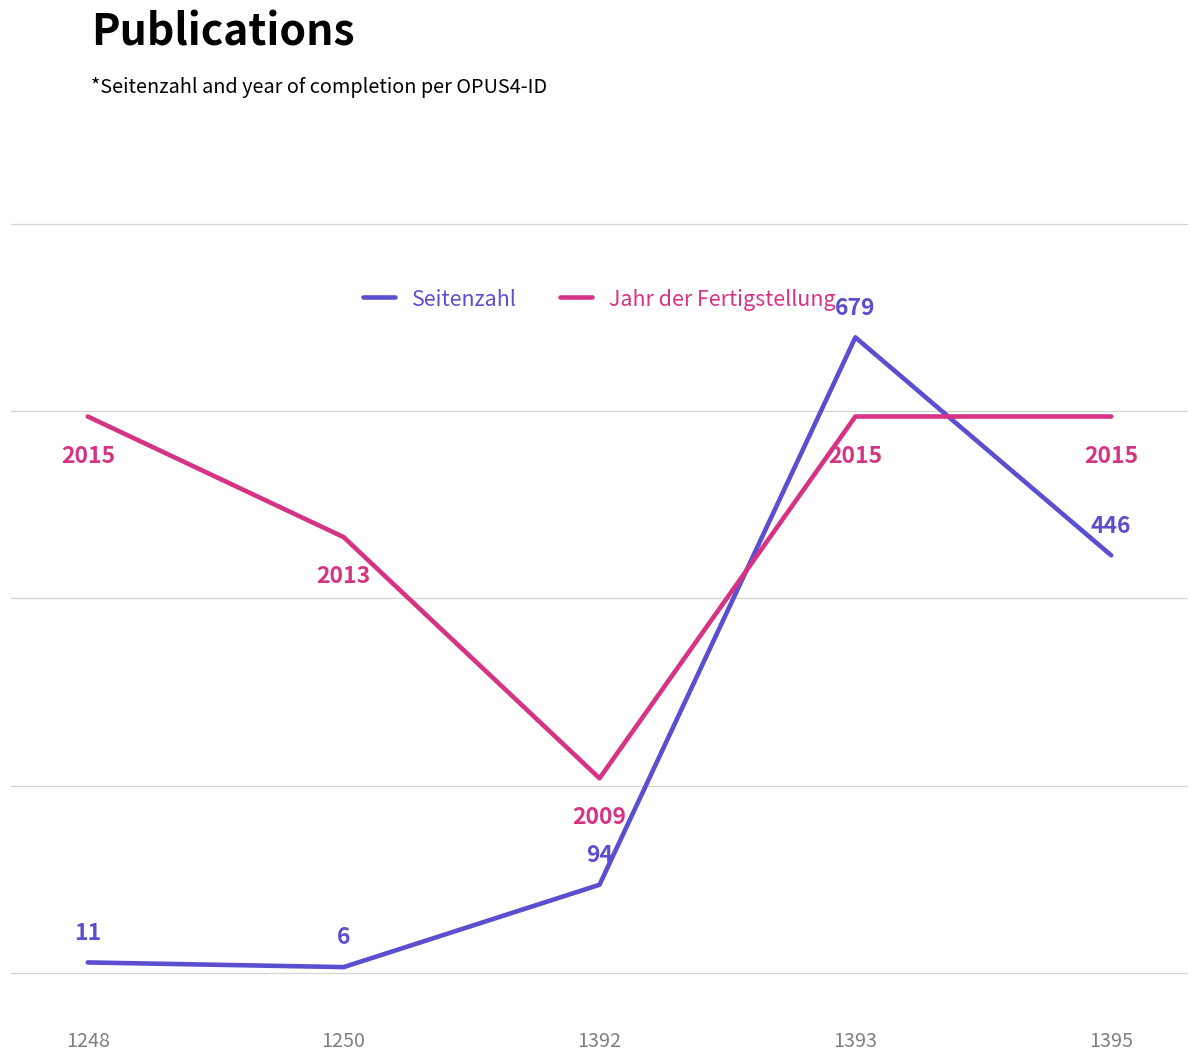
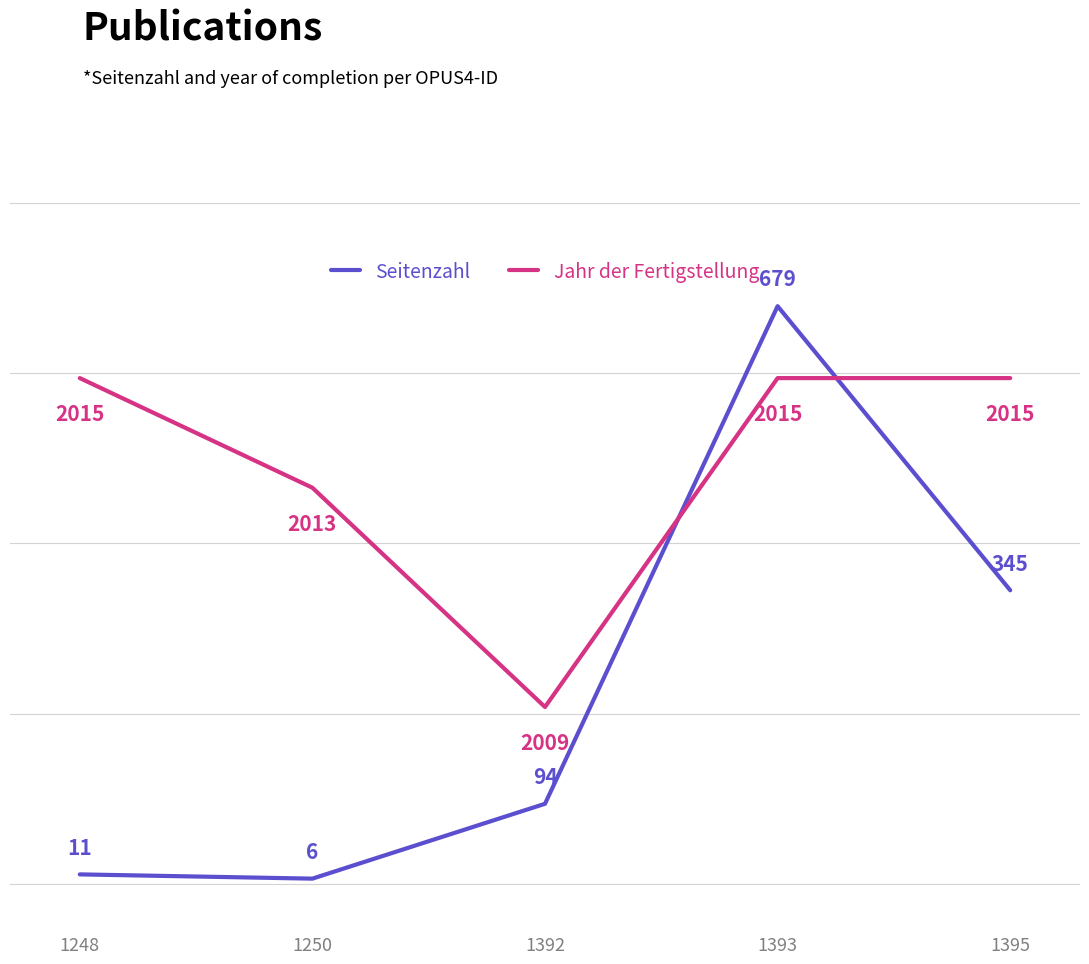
  {
    "Seitenzahl": {
      "1248": 11,
      "1250": 6,
      "1392": 94,
      "1393": 679,
-     "1395": 446
+     "1395": 345
    },
    "Jahr der Fertigstellung": {
      "1248": 2015,
      "1392": 2009,
      "1393": 2015,
      "1395": 2015
    }
  }
